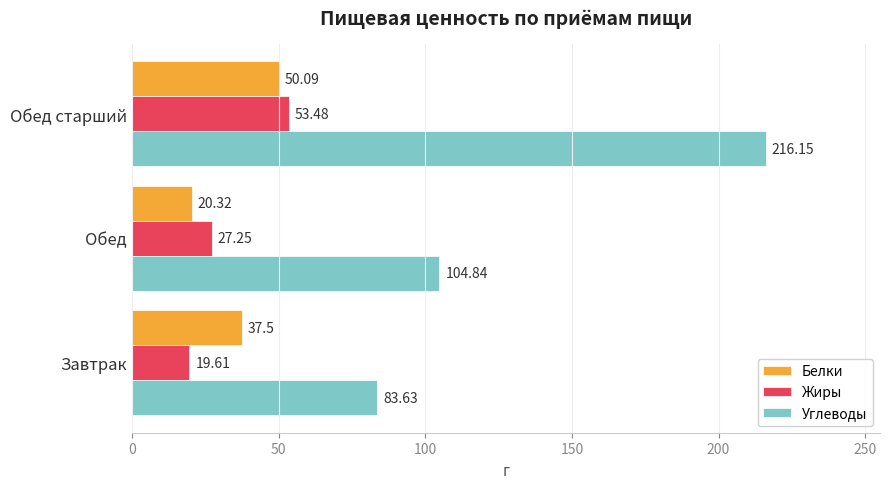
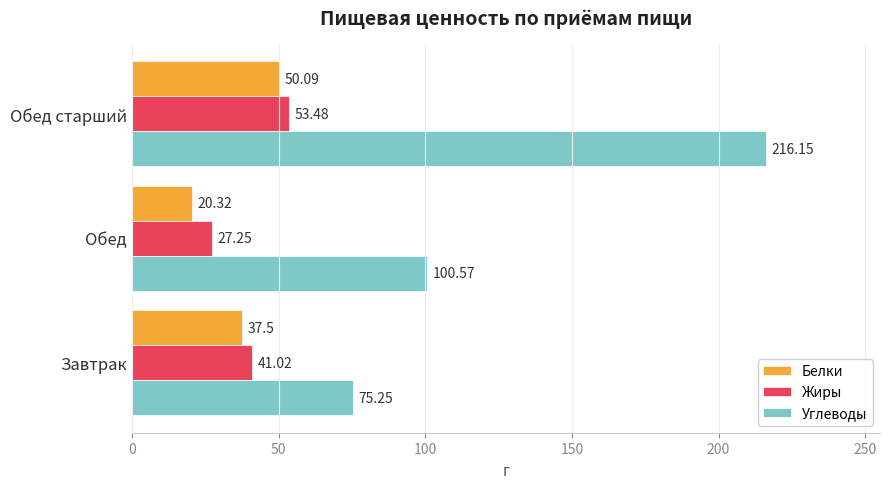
  {
    "Белки": {
      "Обед старший": 50.09,
      "Обед": 20.32,
      "Завтрак": 37.5
    },
    "Жиры": {
      "Обед старший": 53.48,
      "Обед": 27.25,
-     "Завтрак": 19.61
+     "Завтрак": 41.02
    },
    "Углеводы": {
      "Обед старший": 216.15,
-     "Обед": 104.84,
-     "Завтрак": 83.63
+     "Обед": 100.57,
+     "Завтрак": 75.25
    }
  }
